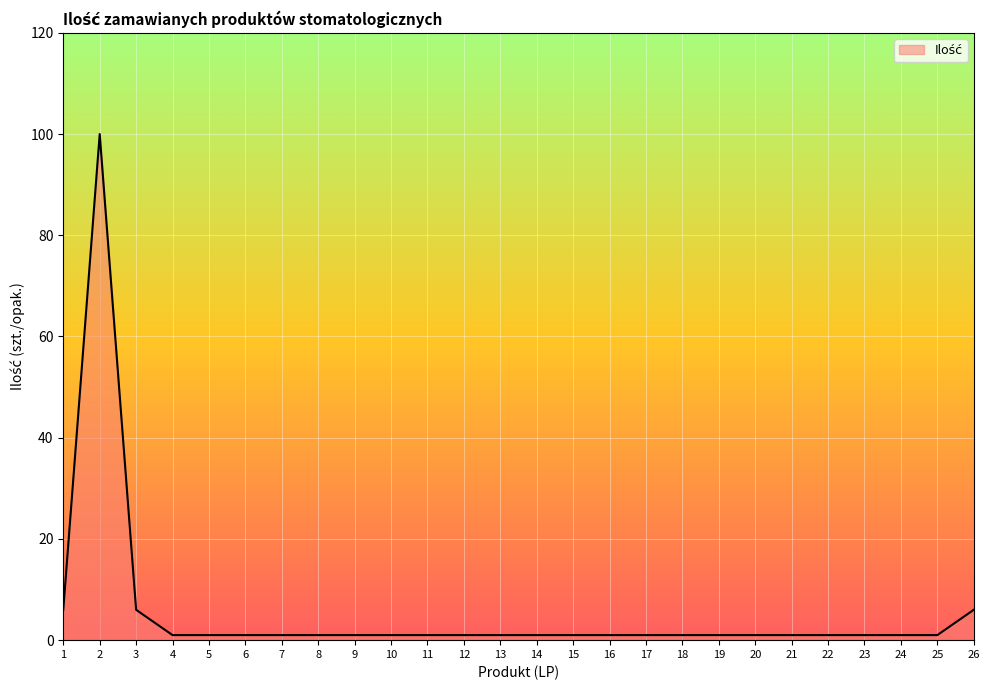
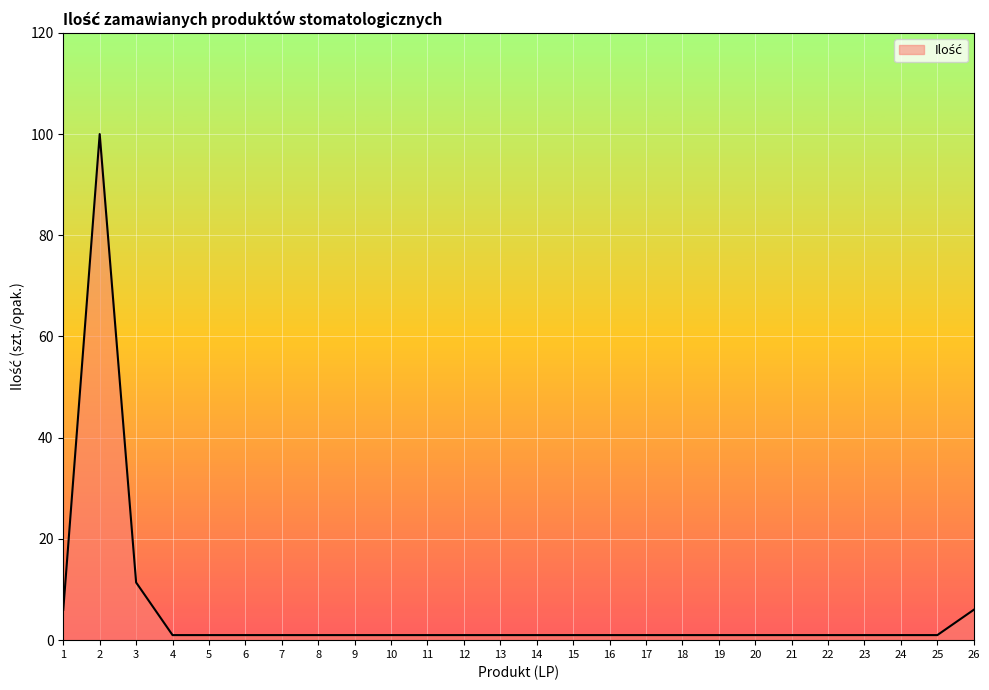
  {
    "1": 6,
    "2": 100,
-   "3": 6,
+   "3": 11,
    "4": 1,
    "5": 1,
    "6": 1,
    "7": 1,
    "8": 1,
    "9": 1,
    "10": 1,
    "11": 1,
    "12": 1,
    "13": 1,
    "14": 1,
    "15": 1,
    "16": 1,
    "17": 1,
    "18": 1,
    "19": 1,
    "20": 1,
    "21": 1,
    "22": 1,
    "23": 1,
    "24": 1,
    "25": 1,
    "26": 6
  }
